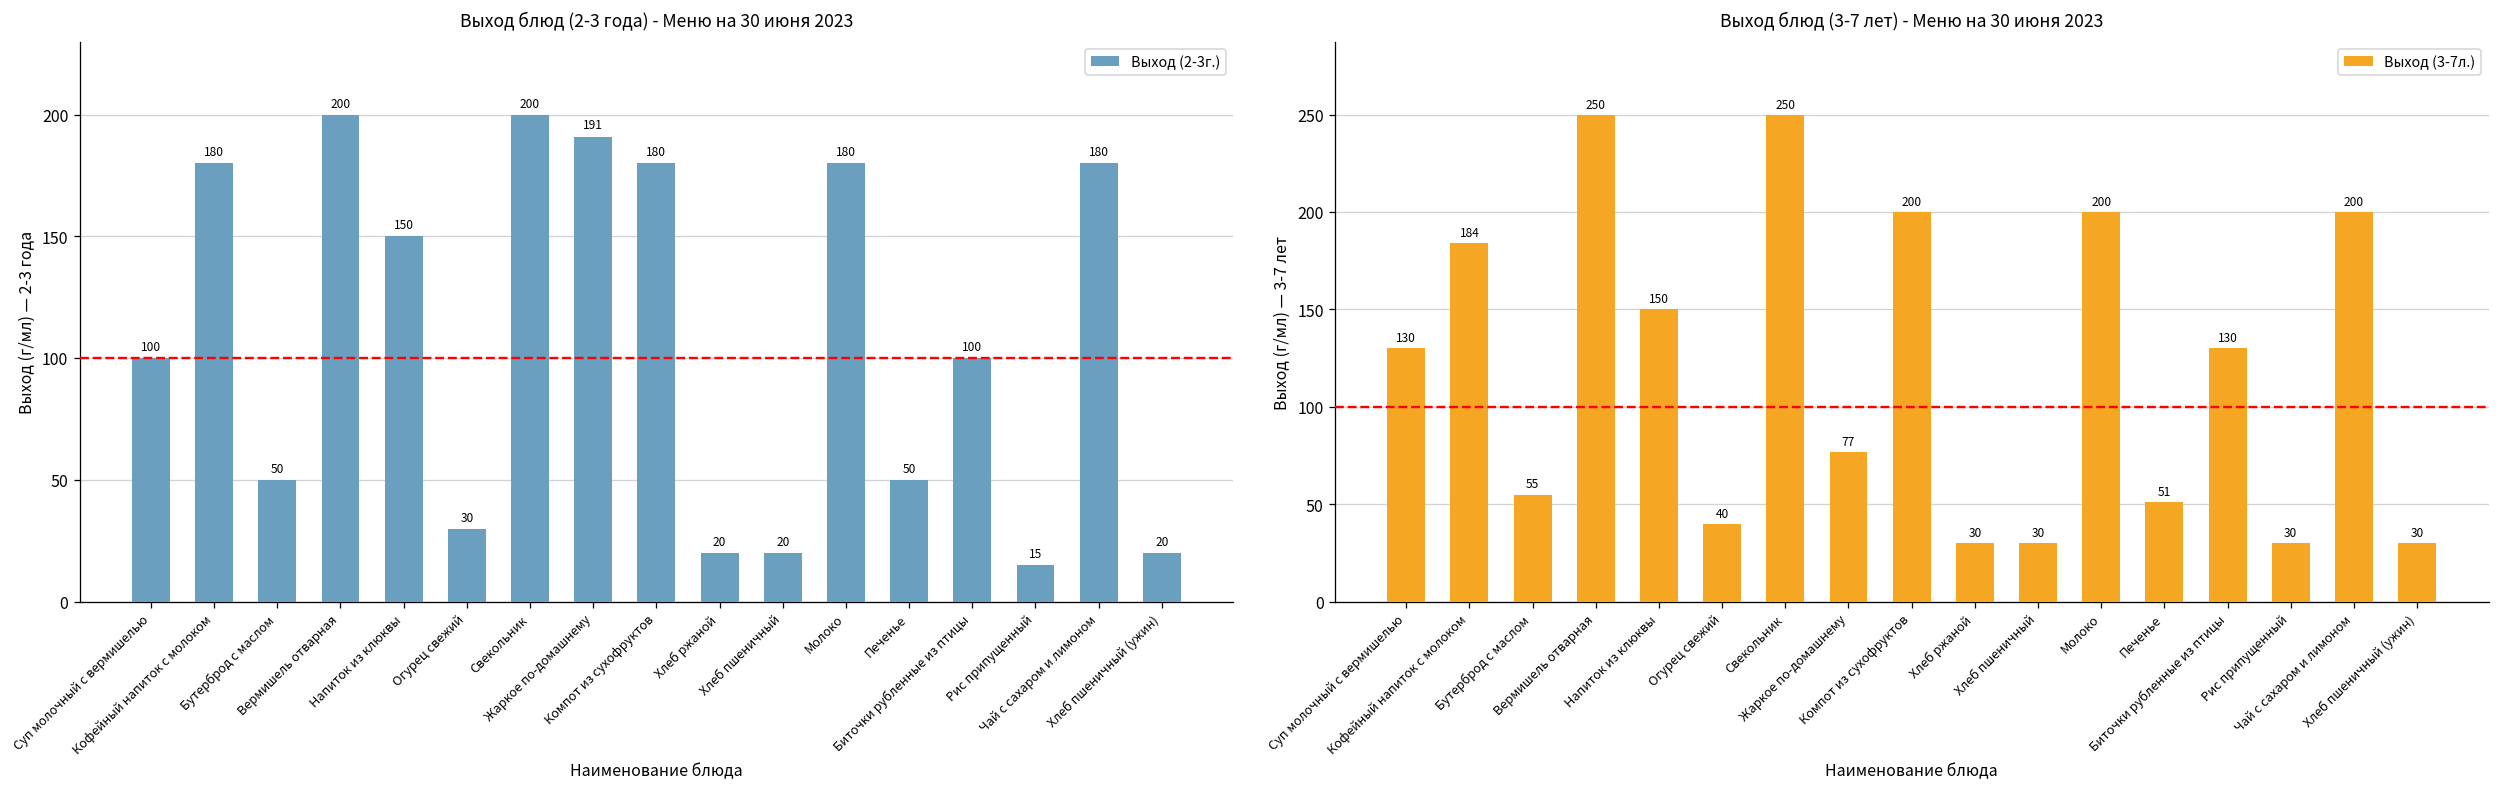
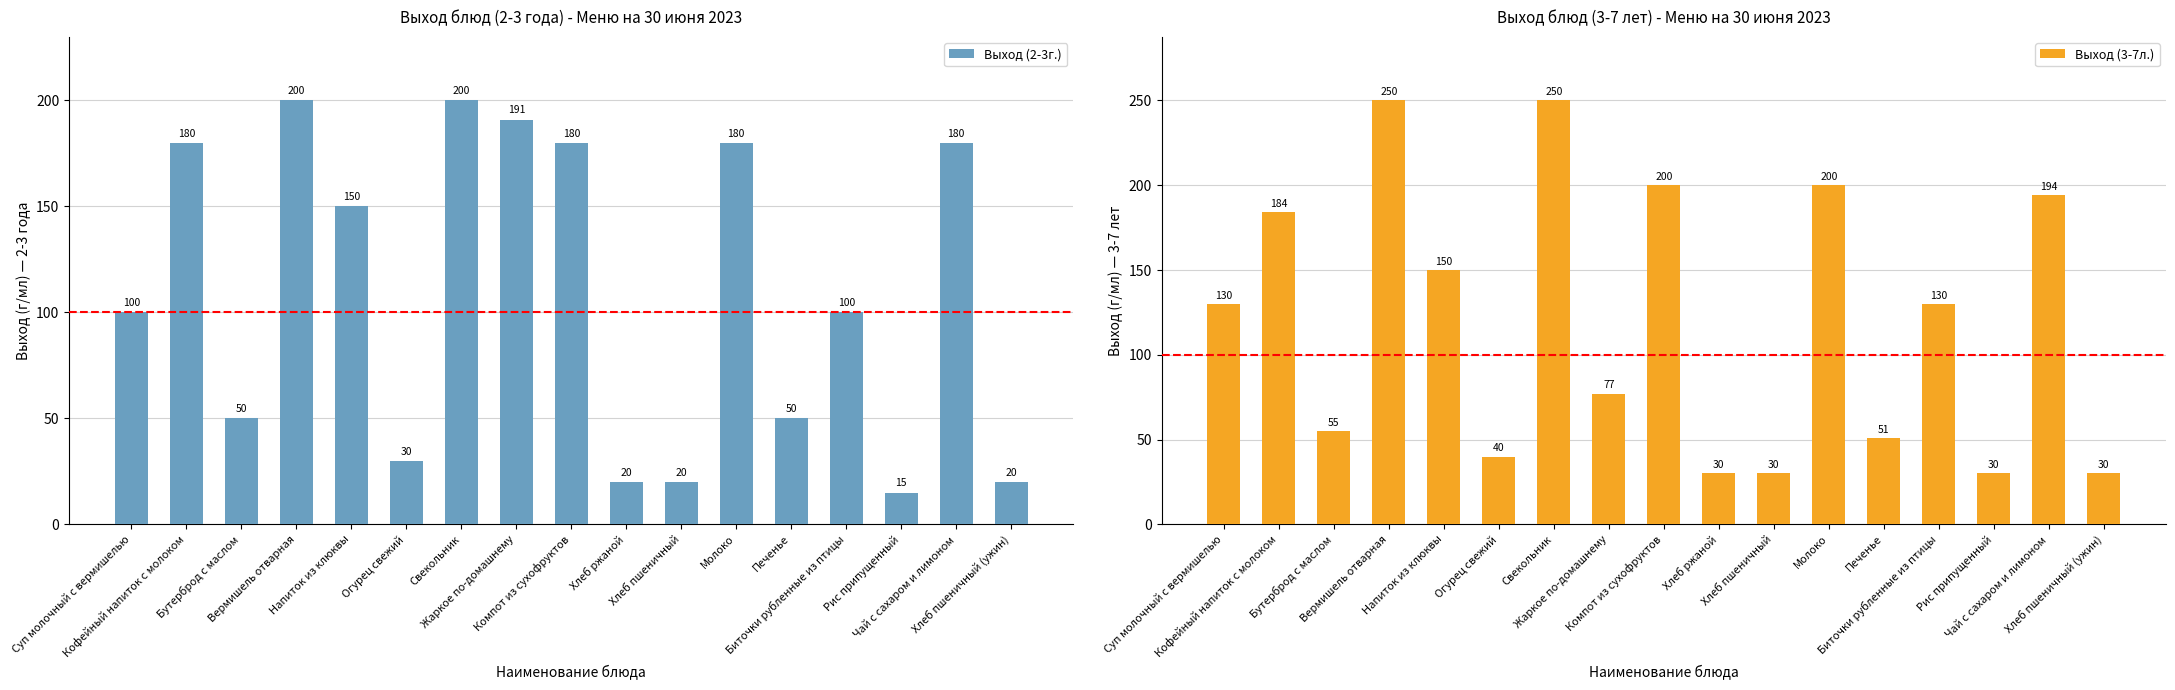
  {
    "Выход блюд (2-3 года) - Меню на 30 июня 2023": {
      "Суп молочный с вермишелью": 100,
      "Кофейный напиток с молоком": 180,
      "Бутерброд с маслом": 50,
      "Вермишель отварная": 200,
      "Напиток из клюквы": 150,
      "Огурец свежий": 30,
      "Свекольник": 200,
      "Жаркое по-домашнему": 191,
      "Компот из сухофруктов": 180,
      "Хлеб ржаной": 20,
      "Хлеб пшеничный": 20,
      "Молоко": 180,
      "Печенье": 50,
      "Биточки рубленные из птицы": 100,
      "Рис припущенный": 15,
      "Чай с сахаром и лимоном": 180,
      "Хлеб пшеничный (ужин)": 20
    },
    "Выход блюд (3-7 лет) - Меню на 30 июня 2023": {
      "Суп молочный с вермишелью": 130,
      "Кофейный напиток с молоком": 184,
      "Бутерброд с маслом": 55,
      "Вермишель отварная": 250,
      "Напиток из клюквы": 150,
      "Огурец свежий": 40,
      "Свекольник": 250,
      "Жаркое по-домашнему": 77,
      "Компот из сухофруктов": 200,
      "Хлеб ржаной": 30,
      "Хлеб пшеничный": 30,
      "Молоко": 200,
      "Печенье": 51,
      "Биточки рубленные из птицы": 130,
      "Рис припущенный": 30,
-     "Чай с сахаром и лимоном": 200,
+     "Чай с сахаром и лимоном": 194,
      "Хлеб пшеничный (ужин)": 30
    }
  }
